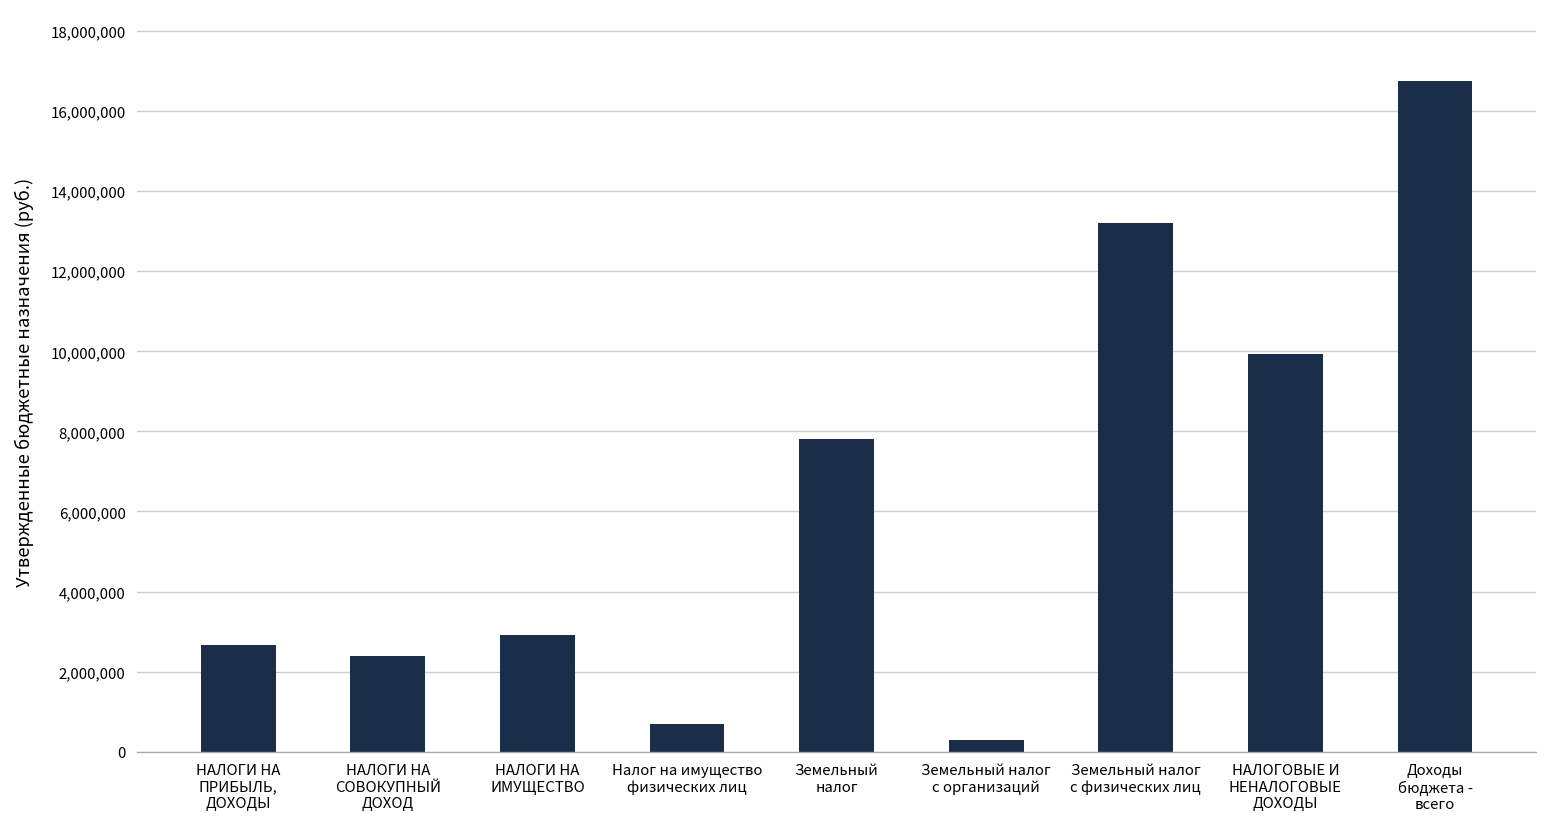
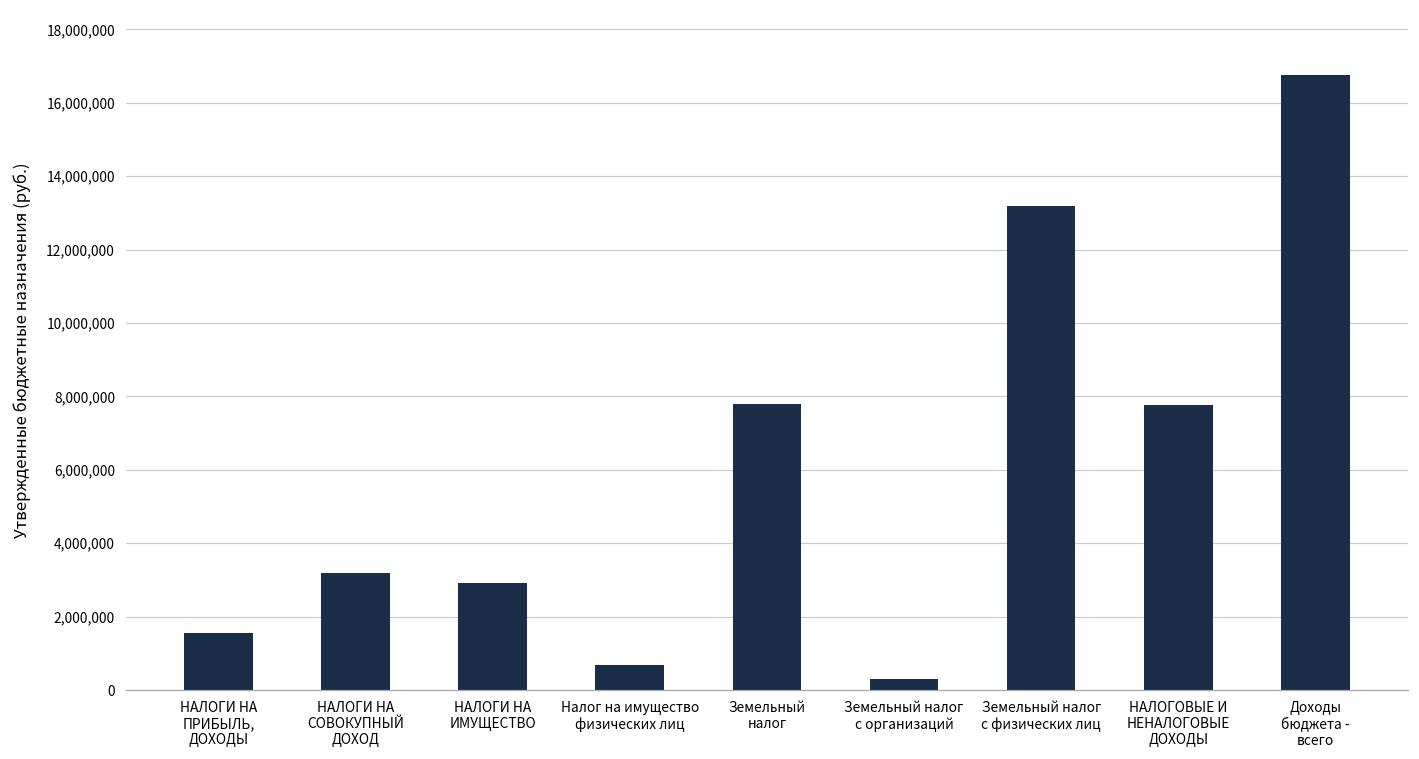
  {
-   "НАЛОГИ НА ПРИБЫЛЬ, ДОХОДЫ": "2,700,000",
-   "НАЛОГИ НА СОВОКУПНЫЙ ДОХОД": "2,400,000",
+   "НАЛОГИ НА ПРИБЫЛЬ, ДОХОДЫ": "1,600,000",
+   "НАЛОГИ НА СОВОКУПНЫЙ ДОХОД": "3,200,000",
    "НАЛОГИ НА ИМУЩЕСТВО": "2,900,000",
    "Налог на имущество физических лиц": "700,000",
    "Земельный налог": "7,800,000",
    "Земельный налог с организаций": "300,000",
    "Земельный налог с физических лиц": "13,200,000",
-   "НАЛОГОВЫЕ И НЕНАЛОГОВЫЕ ДОХОДЫ": "9,900,000",
+   "НАЛОГОВЫЕ И НЕНАЛОГОВЫЕ ДОХОДЫ": "7,800,000",
    "Доходы бюджета - всего": "16,700,000"
  }
